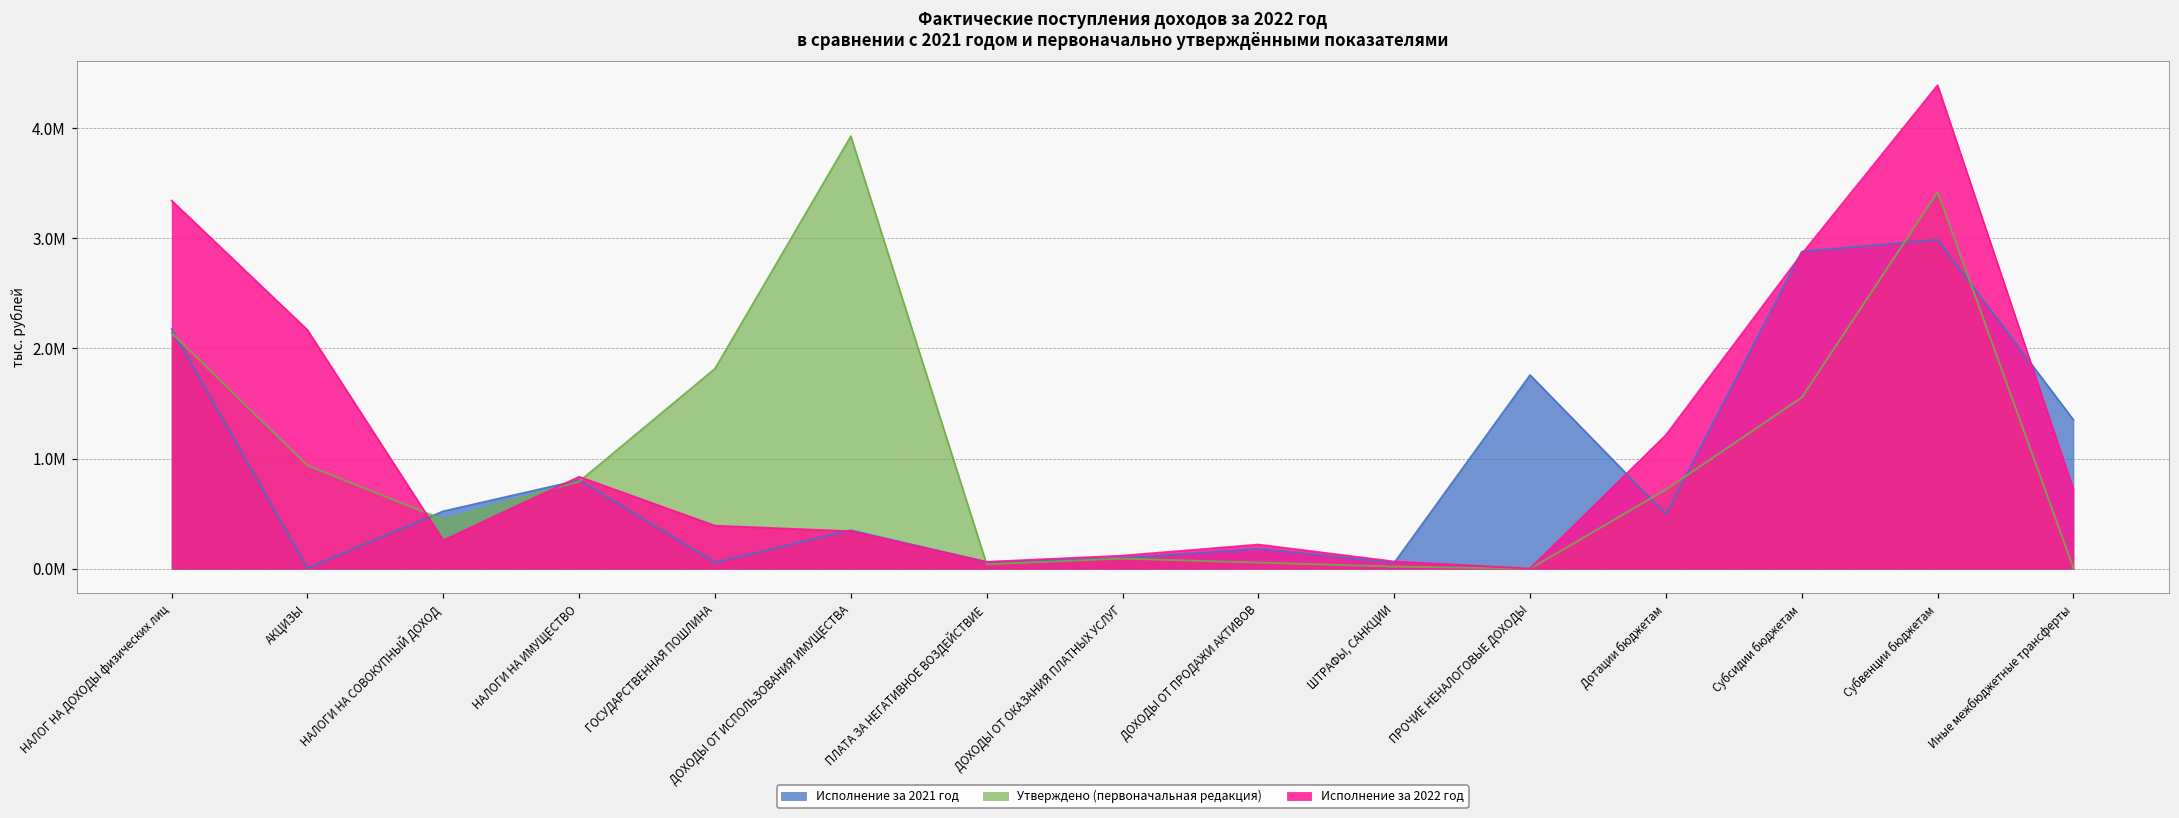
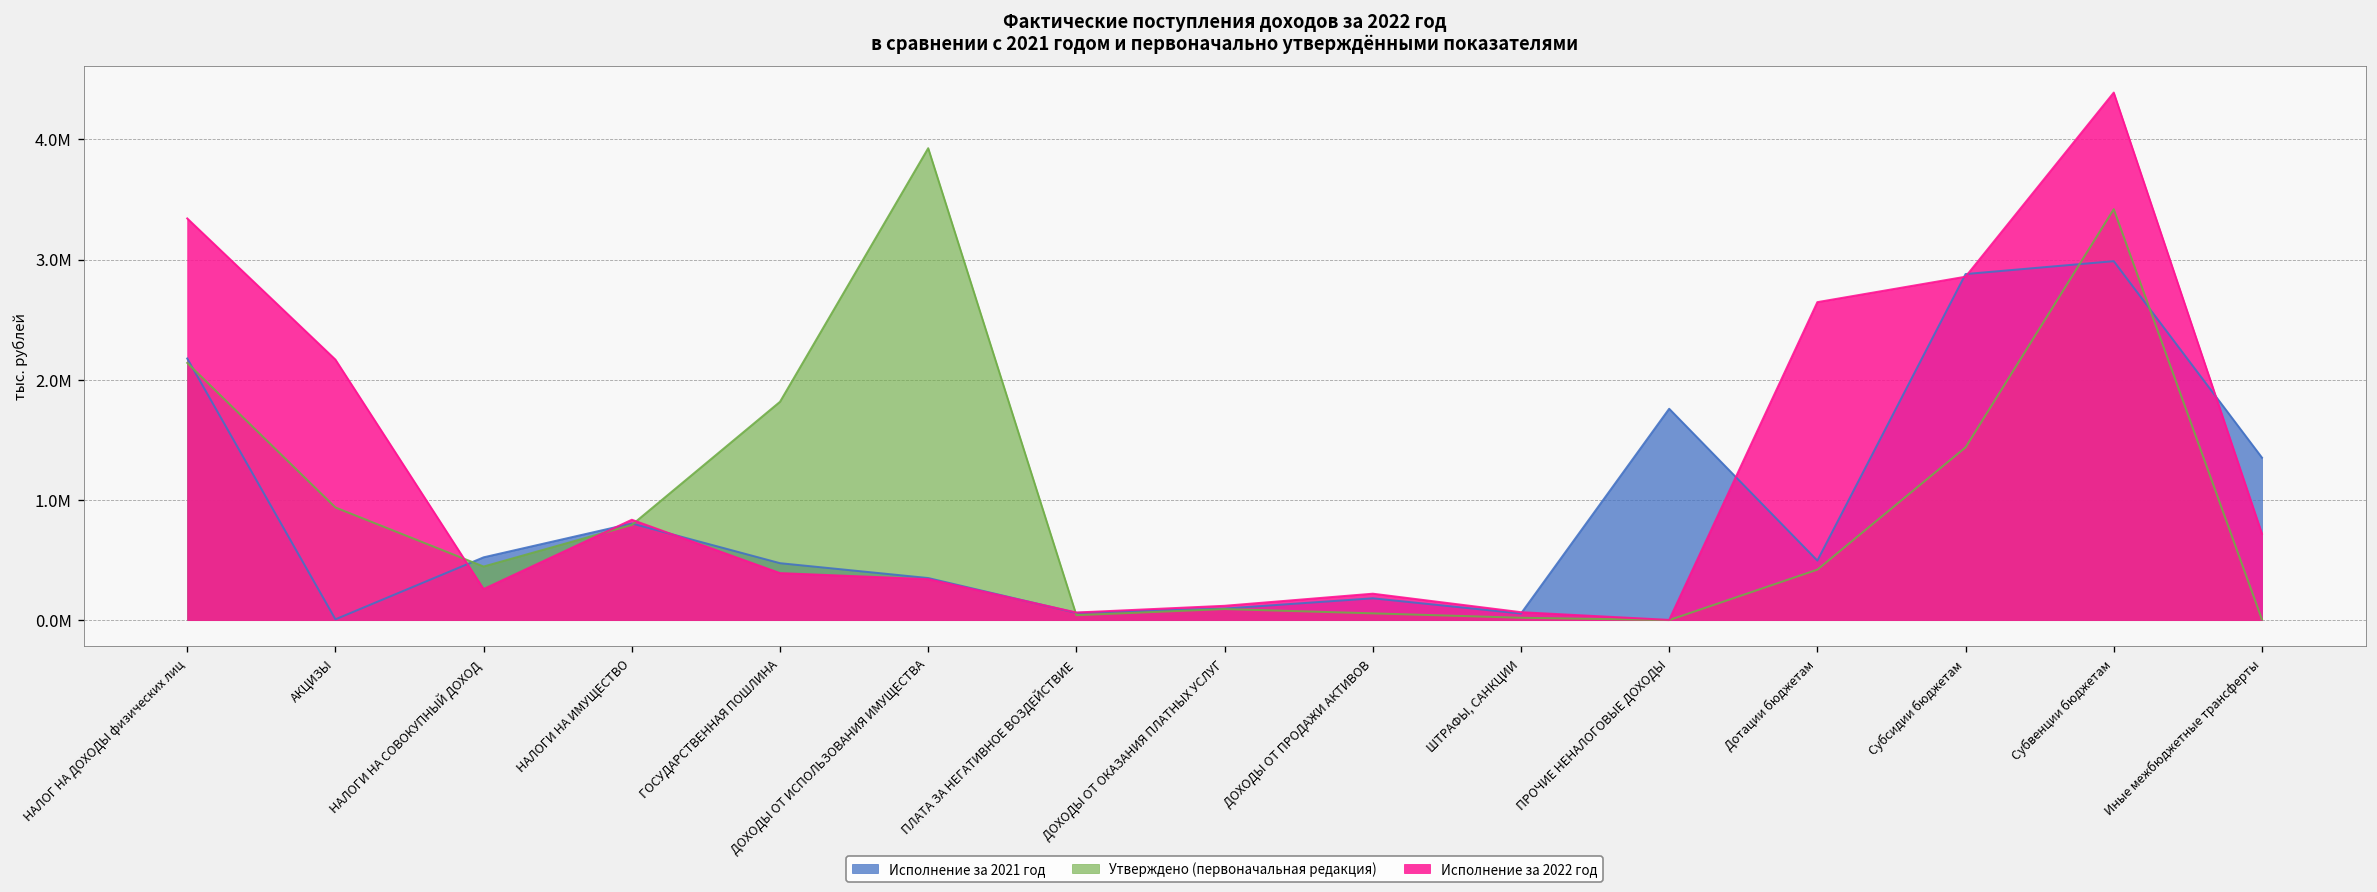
  {
    "Исполнение за 2021 год": {
      "НАЛОГ НА ДОХОДЫ физических лиц": 2180000,
      "АКЦИЗЫ": 10000,
      "НАЛОГИ НА СОВОКУПНЫЙ ДОХОД": 520000,
-     "ГОСУДАРСТВЕННАЯ ПОШЛИНА": 60000,
+     "ГОСУДАРСТВЕННАЯ ПОШЛИНА": 470000,
      "ДОХОДЫ ОТ ПРОДАЖИ АКТИВОВ": 180000,
      "ПРОЧИЕ НЕНАЛОГОВЫЕ ДОХОДЫ": 1760000,
      "Дотации бюджетам": 500000,
      "Субвенции бюджетам": 2990000,
      "Иные межбюджетные трансферты": 1350000
    },
    "Утверждено (первоначальная редакция)": {
      "НАЛОГ НА ДОХОДЫ физических лиц": 2140000,
      "АКЦИЗЫ": 940000,
      "НАЛОГИ НА СОВОКУПНЫЙ ДОХОД": 450000,
      "ГОСУДАРСТВЕННАЯ ПОШЛИНА": 1820000,
      "ДОХОДЫ ОТ ИСПОЛЬЗОВАНИЯ ИМУЩЕСТВА": 3930000,
      "ДОХОДЫ ОТ ПРОДАЖИ АКТИВОВ": 60000,
      "ШТРАФЫ, САНКЦИИ": 20000,
-     "Дотации бюджетам": 720000,
-     "Субсидии бюджетам": 1560000,
+     "Дотации бюджетам": 420000,
+     "Субсидии бюджетам": 1440000,
      "Субвенции бюджетам": 3420000,
      "Иные межбюджетные трансферты": 10000
    },
    "Исполнение за 2022 год": {
      "НАЛОГ НА ДОХОДЫ физических лиц": 3340000,
      "АКЦИЗЫ": 2170000,
      "НАЛОГИ НА СОВОКУПНЫЙ ДОХОД": 260000,
      "НАЛОГИ НА ИМУЩЕСТВО": 840000,
      "ГОСУДАРСТВЕННАЯ ПОШЛИНА": 390000,
      "ДОХОДЫ ОТ ПРОДАЖИ АКТИВОВ": 220000,
-     "Дотации бюджетам": 1210000,
+     "Дотации бюджетам": 2650000,
      "Субвенции бюджетам": 4390000,
      "Иные межбюджетные трансферты": 720000
    }
  }
